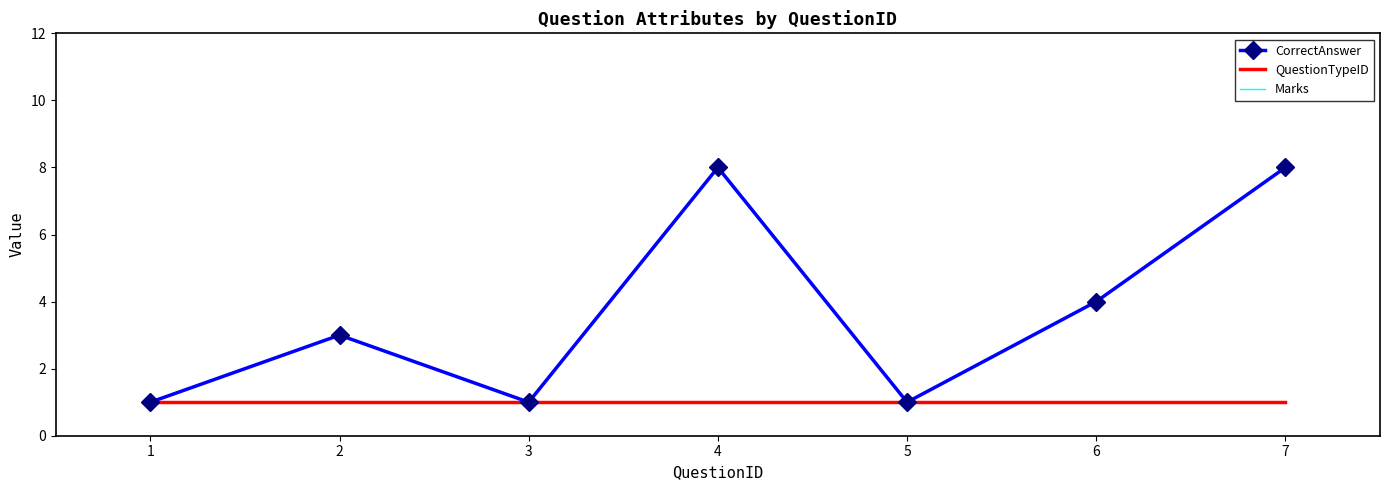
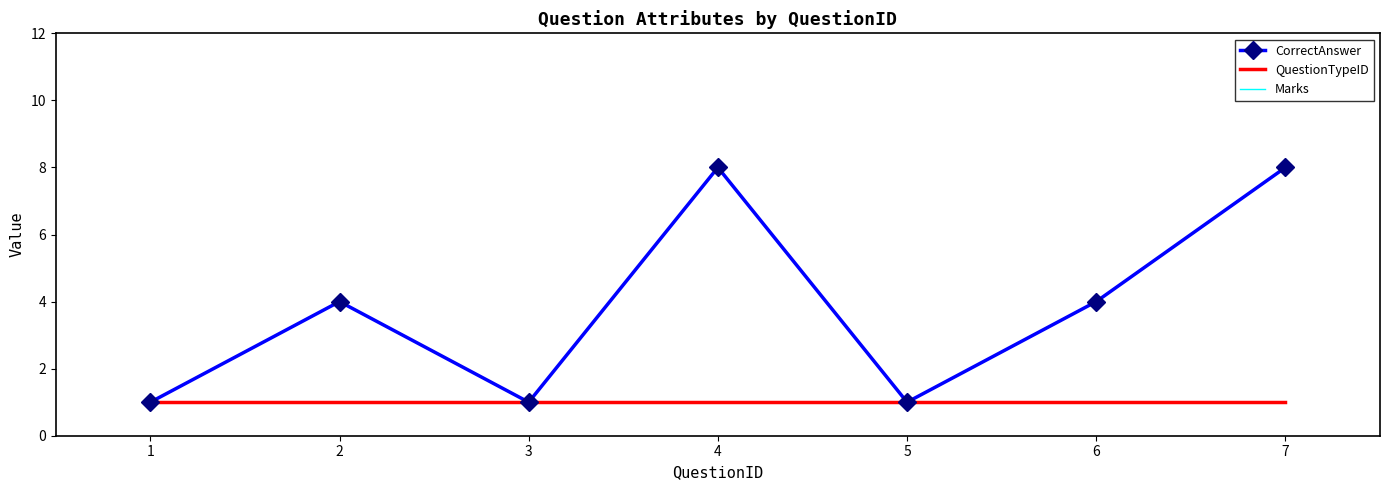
  {
    "CorrectAnswer": {
-     "2": 3,
+     "2": 4,
      "4": 8,
      "6": 4,
      "7": 8
    },
    "Marks": {
      "2": 1,
      "4": 1,
      "6": 1,
      "7": 1
    }
  }
